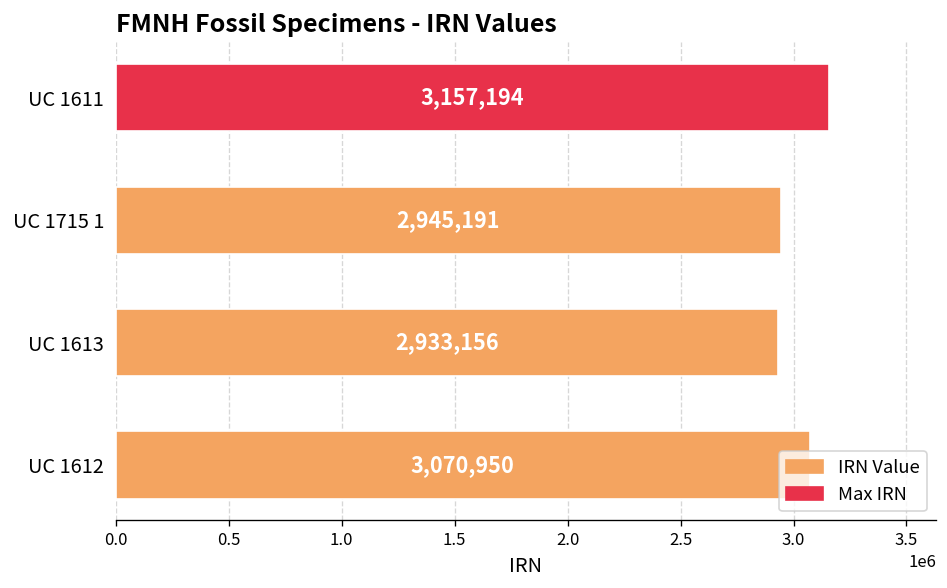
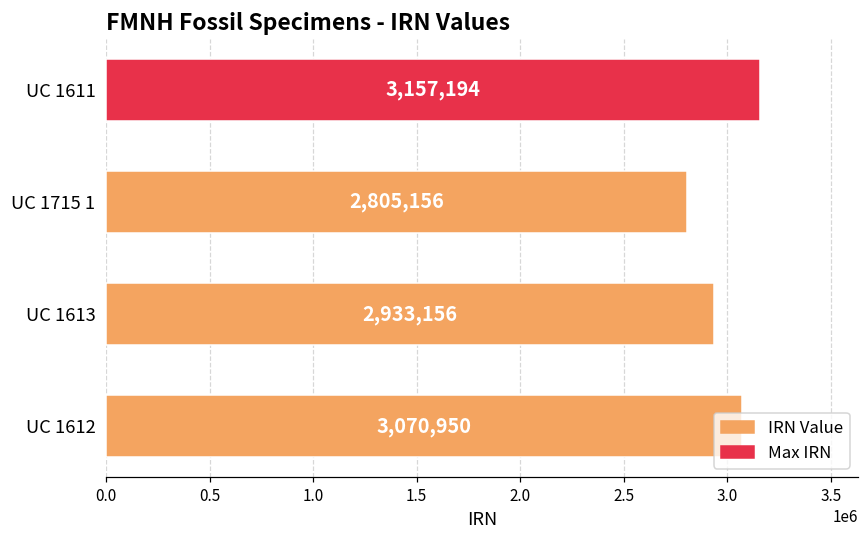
  {
    "UC 1611": "3,157,194",
-   "UC 1715 1": "2,945,191",
+   "UC 1715 1": "2,805,156",
    "UC 1613": "2,933,156"
  }
